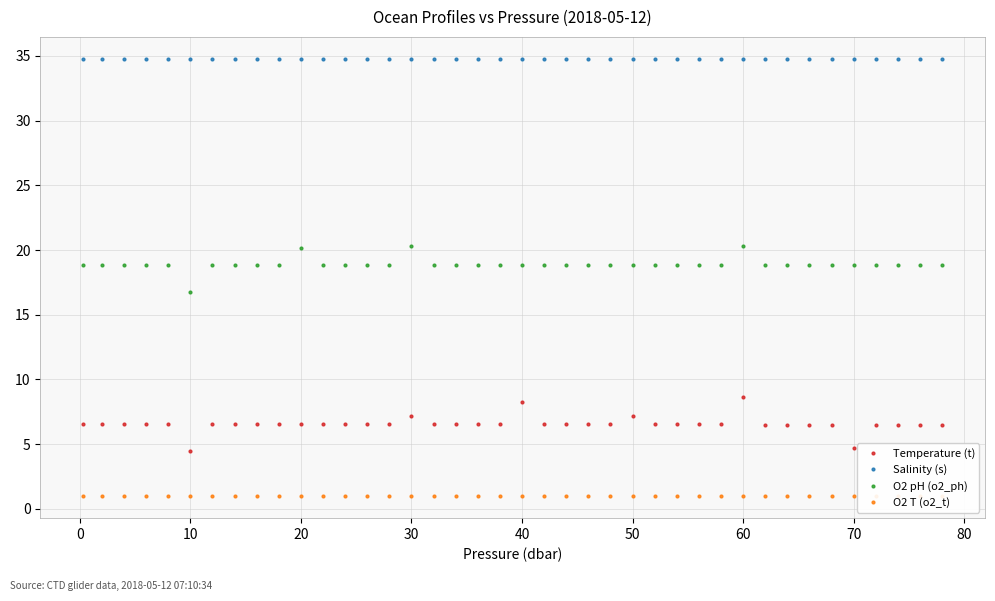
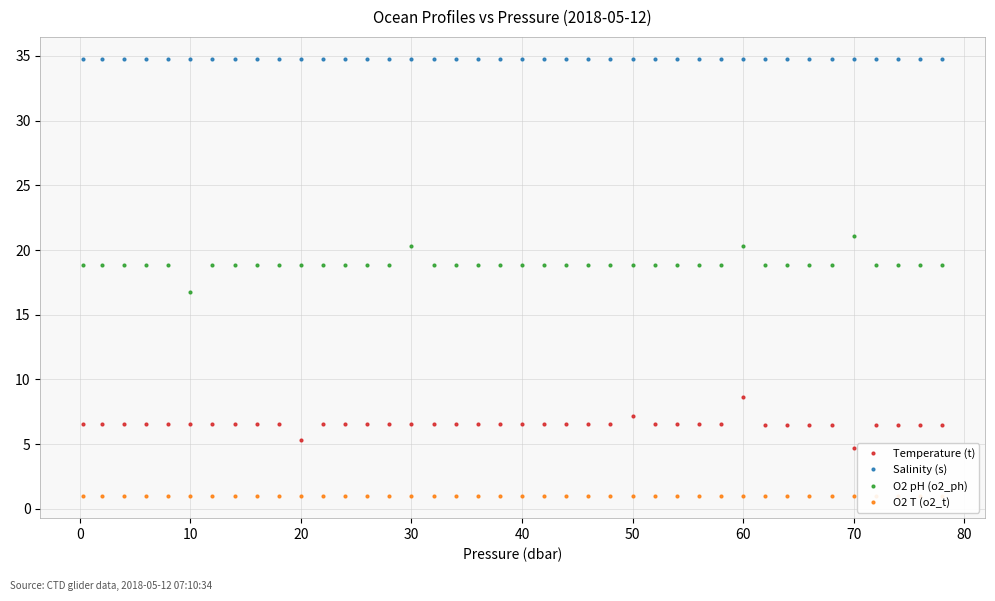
  {
    "Temperature (t)": {
-     "10": 4.5,
-     "20": 6.5,
-     "30": 7.2,
-     "40": 8.2,
+     "10": 6.5,
+     "20": 5.3,
+     "30": 6.5,
+     "40": 6.5,
      "50": 7.2,
      "60": 8.6,
      "70": 4.7
    },
    "Salinity (s)": {
      "10": 34.8,
      "20": 34.8,
      "30": 34.8,
      "40": 34.8,
      "50": 34.8,
      "60": 34.8,
      "70": 34.8
    },
    "O2 pH (o2_ph)": {
      "10": 16.8,
-     "20": 20.2,
+     "20": 18.8,
      "30": 20.3,
      "40": 18.8,
      "50": 18.8,
      "60": 20.3,
-     "70": 18.9
+     "70": 21.1
    },
    "O2 T (o2_t)": {
      "10": 1.0,
      "20": 1.0,
      "30": 1.0,
      "40": 1.0,
      "50": 1.0,
      "60": 1.0,
      "70": 1.0
    }
  }
